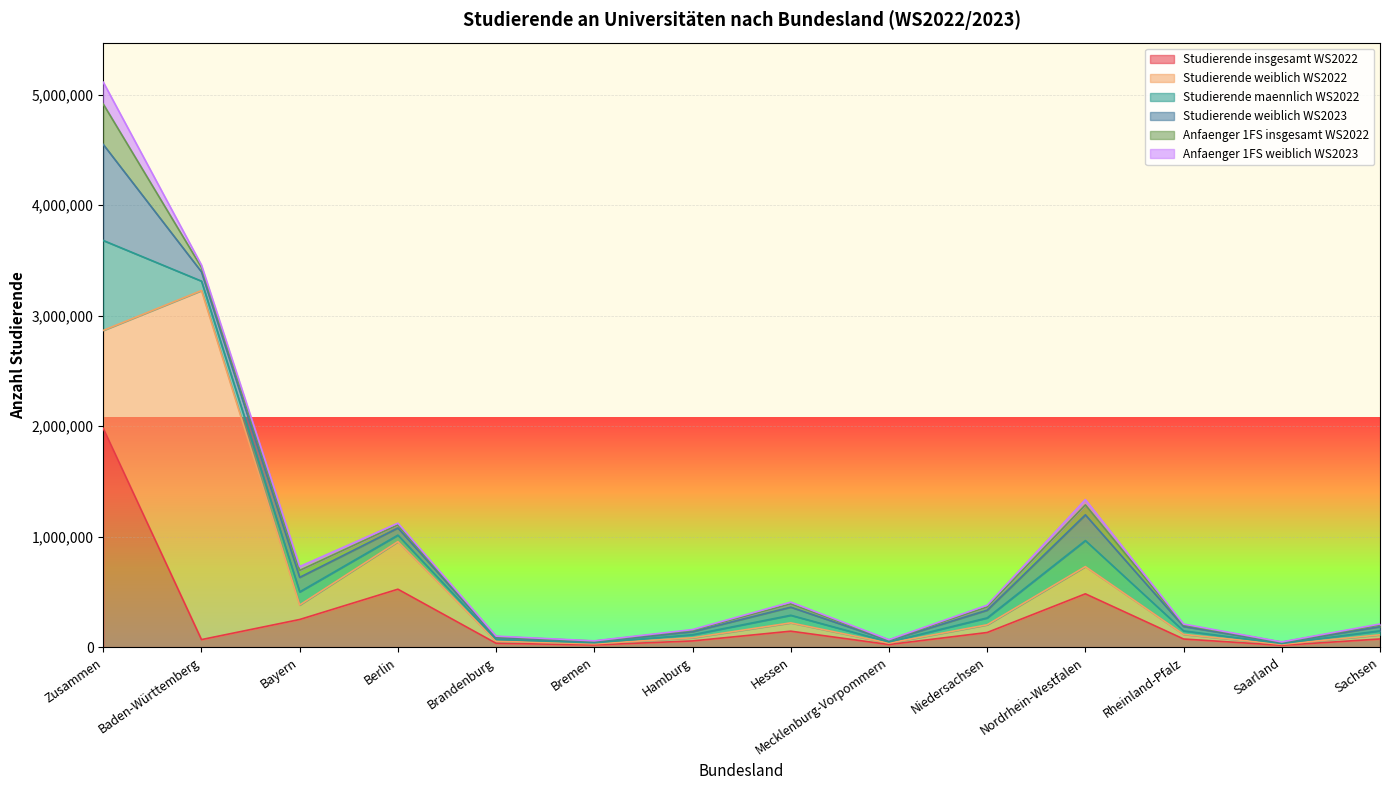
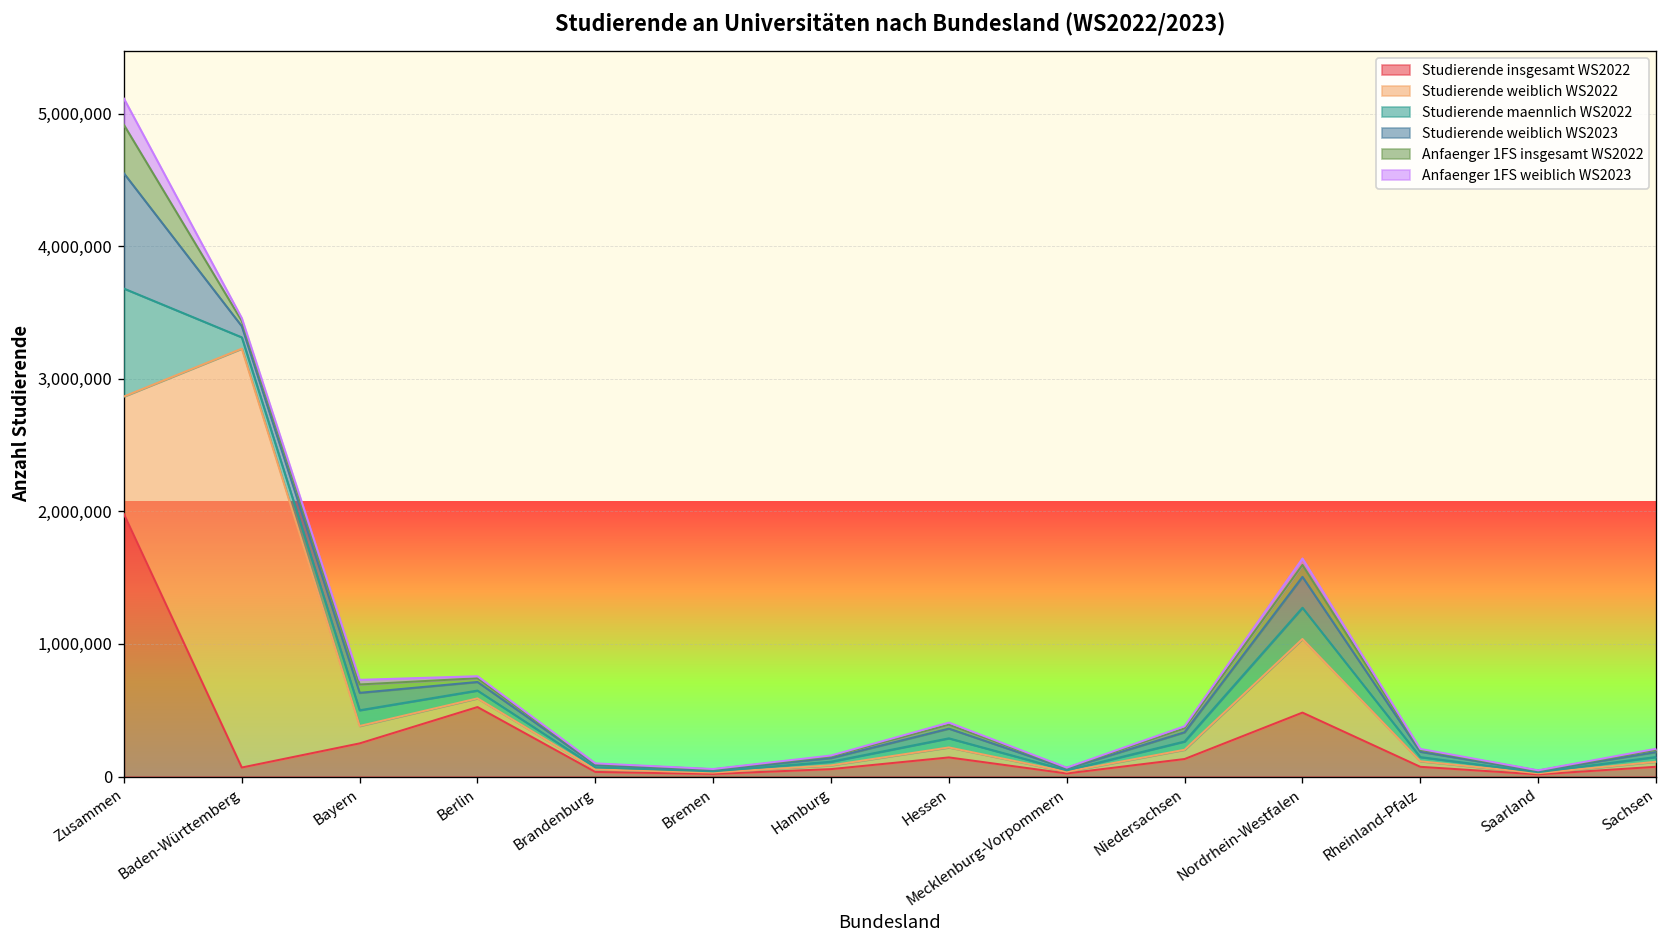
  {
    "Studierende insgesamt WS2022": {
      "Zusammen": "1,980,000",
      "Baden-Württemberg": "70,000",
      "Bayern": "250,000",
      "Berlin": "520,000",
      "Hamburg": "60,000",
      "Hessen": "140,000",
      "Niedersachsen": "130,000",
      "Nordrhein-Westfalen": "480,000",
      "Rheinland-Pfalz": "70,000",
      "Sachsen": "70,000"
    },
    "Studierende weiblich WS2022": {
      "Zusammen": "890,000",
      "Baden-Württemberg": "3,160,000",
      "Bayern": "130,000",
-     "Berlin": "430,000",
+     "Berlin": "70,000",
      "Hamburg": "30,000",
      "Hessen": "80,000",
      "Niedersachsen": "70,000",
-     "Nordrhein-Westfalen": "250,000",
+     "Nordrhein-Westfalen": "560,000",
      "Rheinland-Pfalz": "40,000",
      "Sachsen": "40,000"
    },
    "Anfaenger 1FS insgesamt WS2022": {
      "Zusammen": "370,000",
      "Bayern": "60,000",
      "Nordrhein-Westfalen": "90,000"
    },
    "Anfaenger 1FS weiblich WS2023": {
      "Zusammen": "200,000",
      "Bayern": "30,000",
      "Nordrhein-Westfalen": "50,000"
    }
  }
